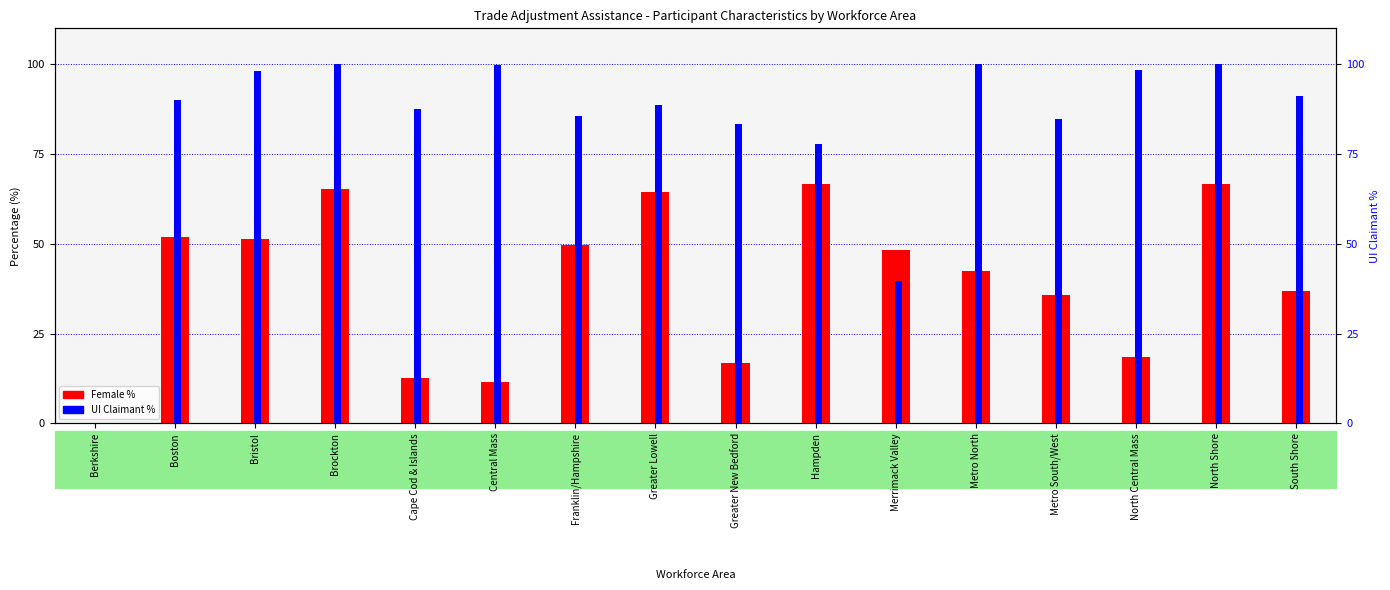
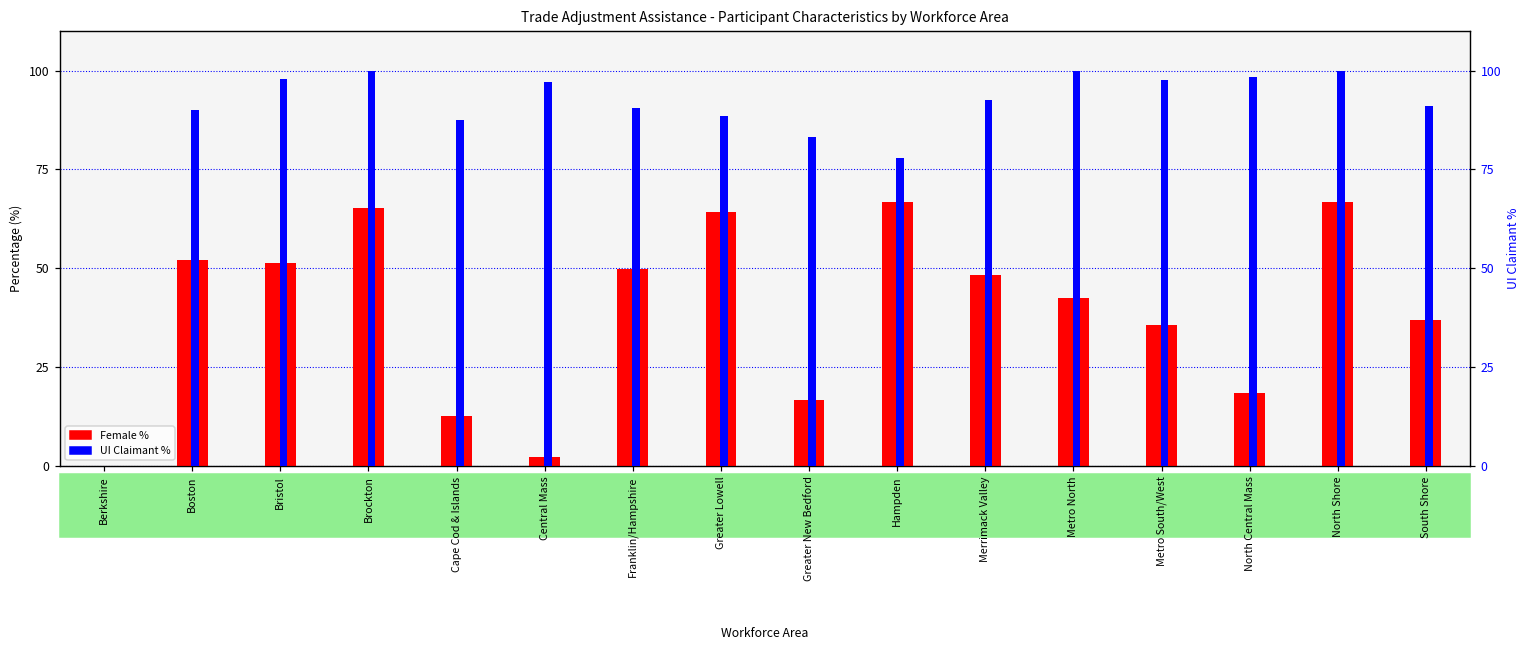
  {
    "Female %": {
      "Berkshire": 0,
      "Boston": 52,
      "Bristol": 51,
      "Brockton": 65,
      "Cape Cod & Islands": 13,
-     "Central Mass": 11,
+     "Central Mass": 2,
      "Franklin/Hampshire": 50,
      "Greater Lowell": 64,
      "Greater New Bedford": 17,
      "Hampden": 67,
      "Merrimack Valley": 48,
      "Metro North": 42,
      "Metro South/West": 36,
      "North Central Mass": 18,
      "North Shore": 67,
      "South Shore": 37
    },
    "UI Claimant %": {
      "Berkshire": 0,
      "Boston": 90,
      "Bristol": 98,
      "Brockton": 100,
      "Cape Cod & Islands": 88,
-     "Central Mass": 100,
-     "Franklin/Hampshire": 86,
+     "Central Mass": 97,
+     "Franklin/Hampshire": 91,
      "Greater Lowell": 89,
      "Greater New Bedford": 83,
      "Hampden": 78,
-     "Merrimack Valley": 40,
+     "Merrimack Valley": 93,
      "Metro North": 100,
-     "Metro South/West": 85,
+     "Metro South/West": 98,
      "North Central Mass": 98,
      "North Shore": 100,
      "South Shore": 91
    }
  }
